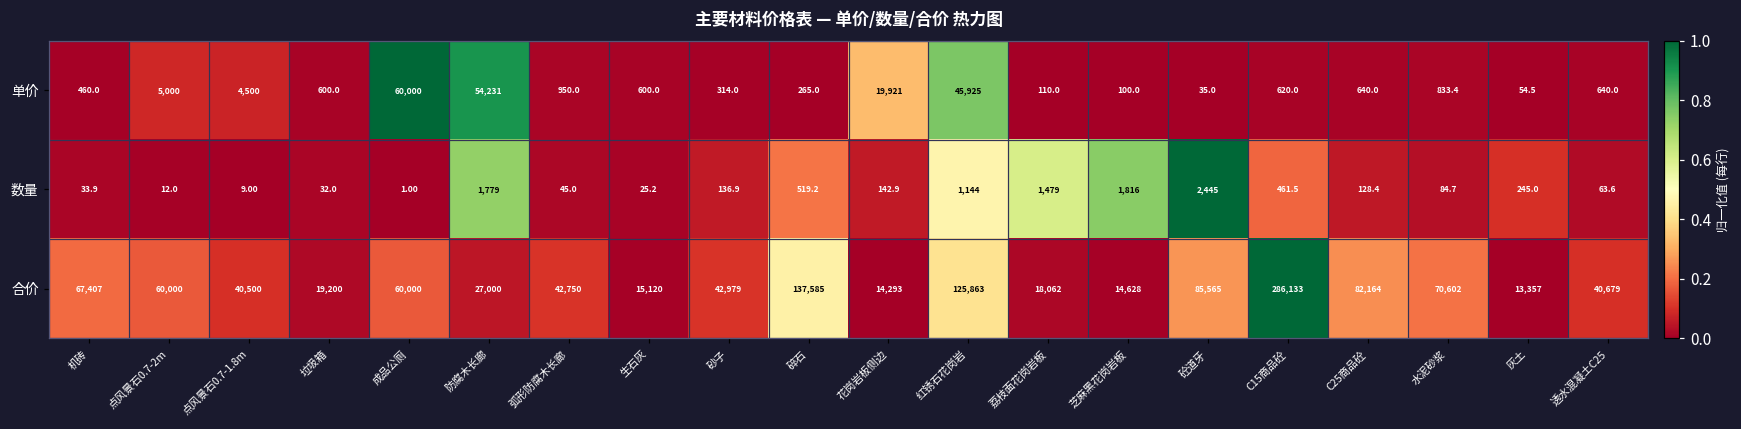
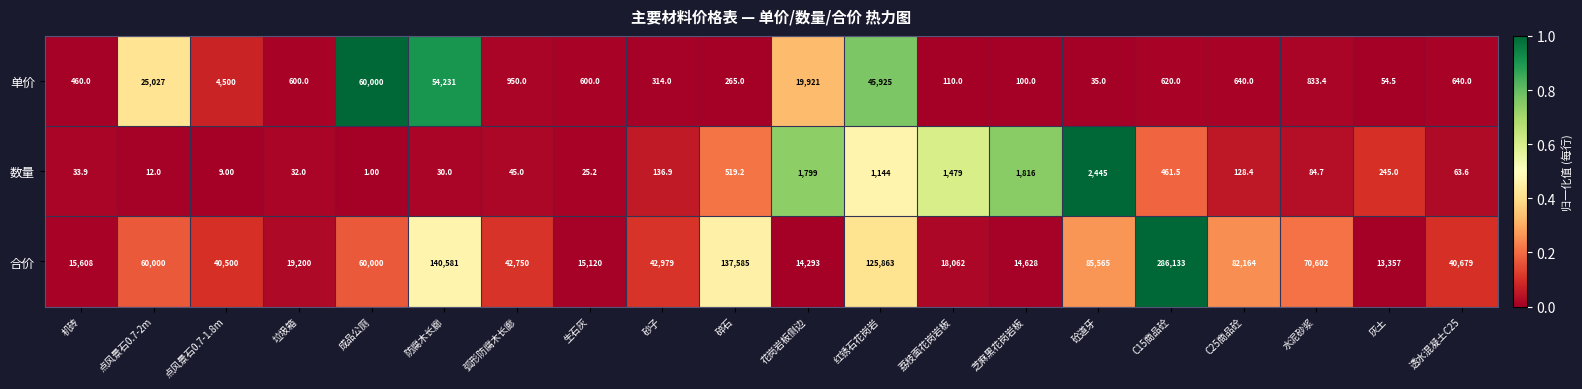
  {
    "单价": {
      "机砖": "460.0",
-     "点风景石0.7-2m": "5,000",
+     "点风景石0.7-2m": "25,027",
      "点风景石0.7-1.8m": "4,500",
      "垃圾箱": "600.0",
      "成品公厕": "60,000",
      "防腐木长廊": "54,231",
      "弧形防腐木长廊": "950.0",
      "生石灰": "600.0",
      "砂子": "314.0",
      "碎石": "265.0",
      "花岗岩板侧边": "19,921",
      "红锈石花岗岩": "45,925",
      "荔枝面花岗岩板": "110.0",
      "芝麻黑花岗岩板": "100.0",
      "砼道牙": "35.0",
      "C15商品砼": "620.0",
      "C25商品砼": "640.0",
      "水泥砂浆": "833.4",
      "灰土": "54.5",
      "透水混凝土C25": "640.0"
    },
    "数量": {
      "机砖": "33.9",
      "点风景石0.7-2m": "12.0",
      "点风景石0.7-1.8m": "9.00",
      "垃圾箱": "32.0",
      "成品公厕": "1.00",
-     "防腐木长廊": "1,779",
+     "防腐木长廊": "30.0",
      "弧形防腐木长廊": "45.0",
      "生石灰": "25.2",
      "砂子": "136.9",
      "碎石": "519.2",
-     "花岗岩板侧边": "142.9",
+     "花岗岩板侧边": "1,799",
      "红锈石花岗岩": "1,144",
      "荔枝面花岗岩板": "1,479",
      "芝麻黑花岗岩板": "1,816",
      "砼道牙": "2,445",
      "C15商品砼": "461.5",
      "C25商品砼": "128.4",
      "水泥砂浆": "84.7",
      "灰土": "245.0",
      "透水混凝土C25": "63.6"
    },
    "合价": {
-     "机砖": "67,407",
+     "机砖": "15,608",
      "点风景石0.7-2m": "60,000",
      "点风景石0.7-1.8m": "40,500",
      "垃圾箱": "19,200",
      "成品公厕": "60,000",
-     "防腐木长廊": "27,000",
+     "防腐木长廊": "140,581",
      "弧形防腐木长廊": "42,750",
      "生石灰": "15,120",
      "砂子": "42,979",
      "碎石": "137,585",
      "花岗岩板侧边": "14,293",
      "红锈石花岗岩": "125,863",
      "荔枝面花岗岩板": "18,062",
      "芝麻黑花岗岩板": "14,628",
      "砼道牙": "85,565",
      "C15商品砼": "286,133",
      "C25商品砼": "82,164",
      "水泥砂浆": "70,602",
      "灰土": "13,357",
      "透水混凝土C25": "40,679"
    }
  }
